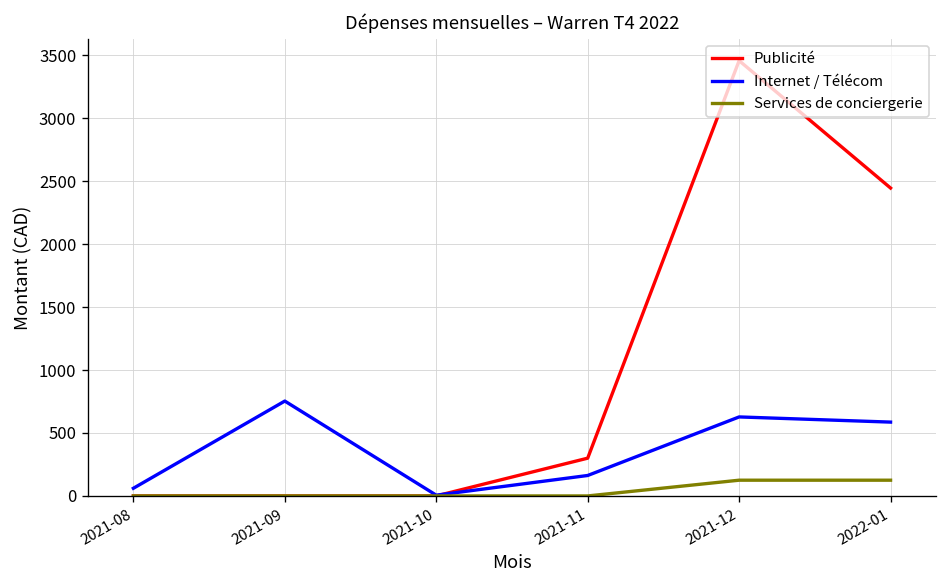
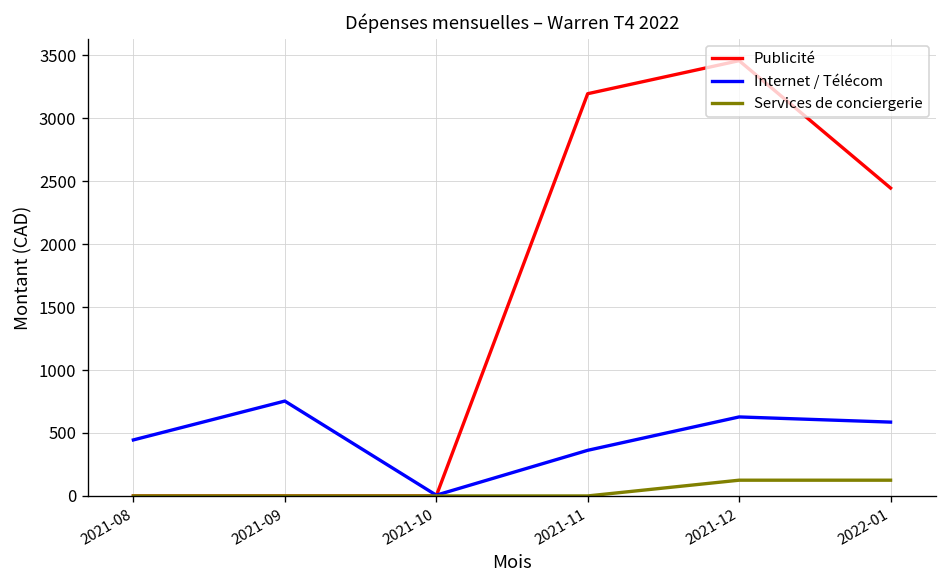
  {
    "Publicité": {
-     "2021-11": 300,
+     "2021-11": 3200,
      "2022-01": 2450
    },
    "Internet / Télécom": {
-     "2021-08": 60,
+     "2021-08": 440,
      "2021-09": 750,
-     "2021-11": 160,
+     "2021-11": 360,
      "2021-12": 630,
      "2022-01": 590
    },
    "Services de conciergerie": {
      "2021-11": 0,
      "2021-12": 130,
      "2022-01": 130
    }
  }
